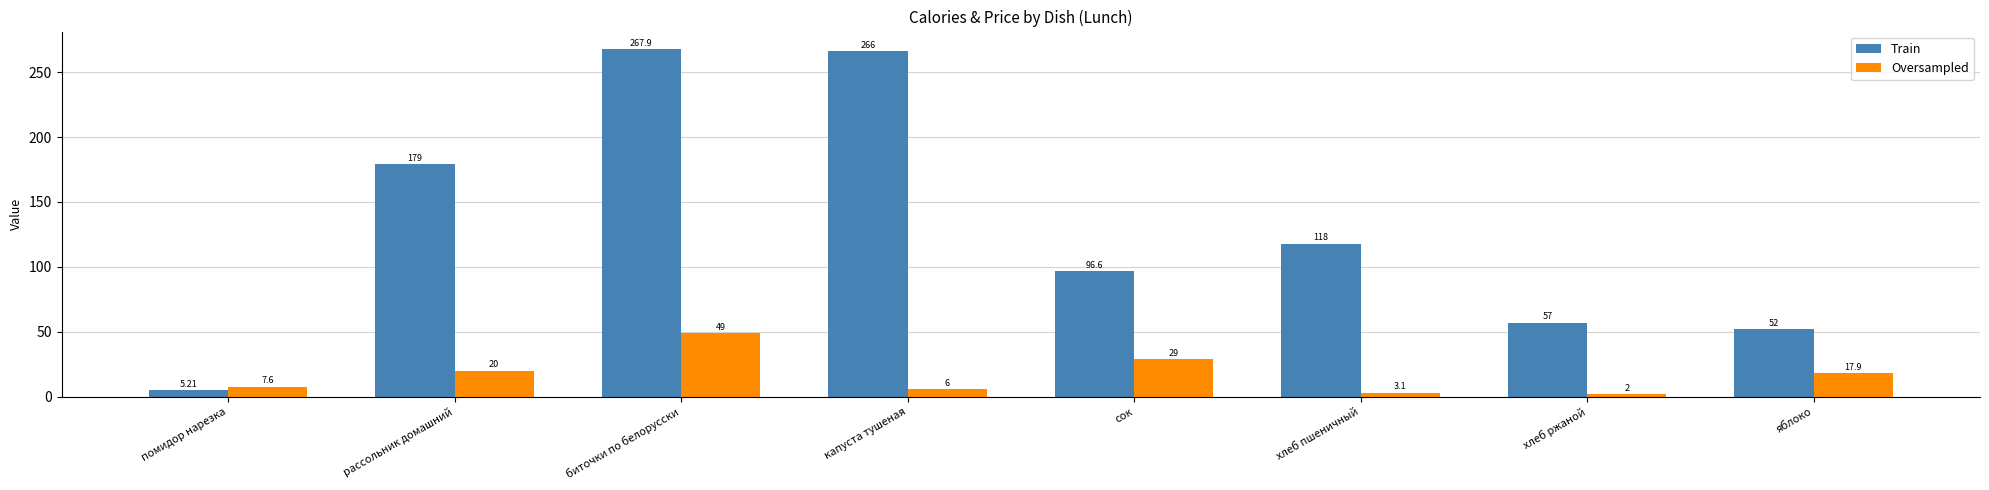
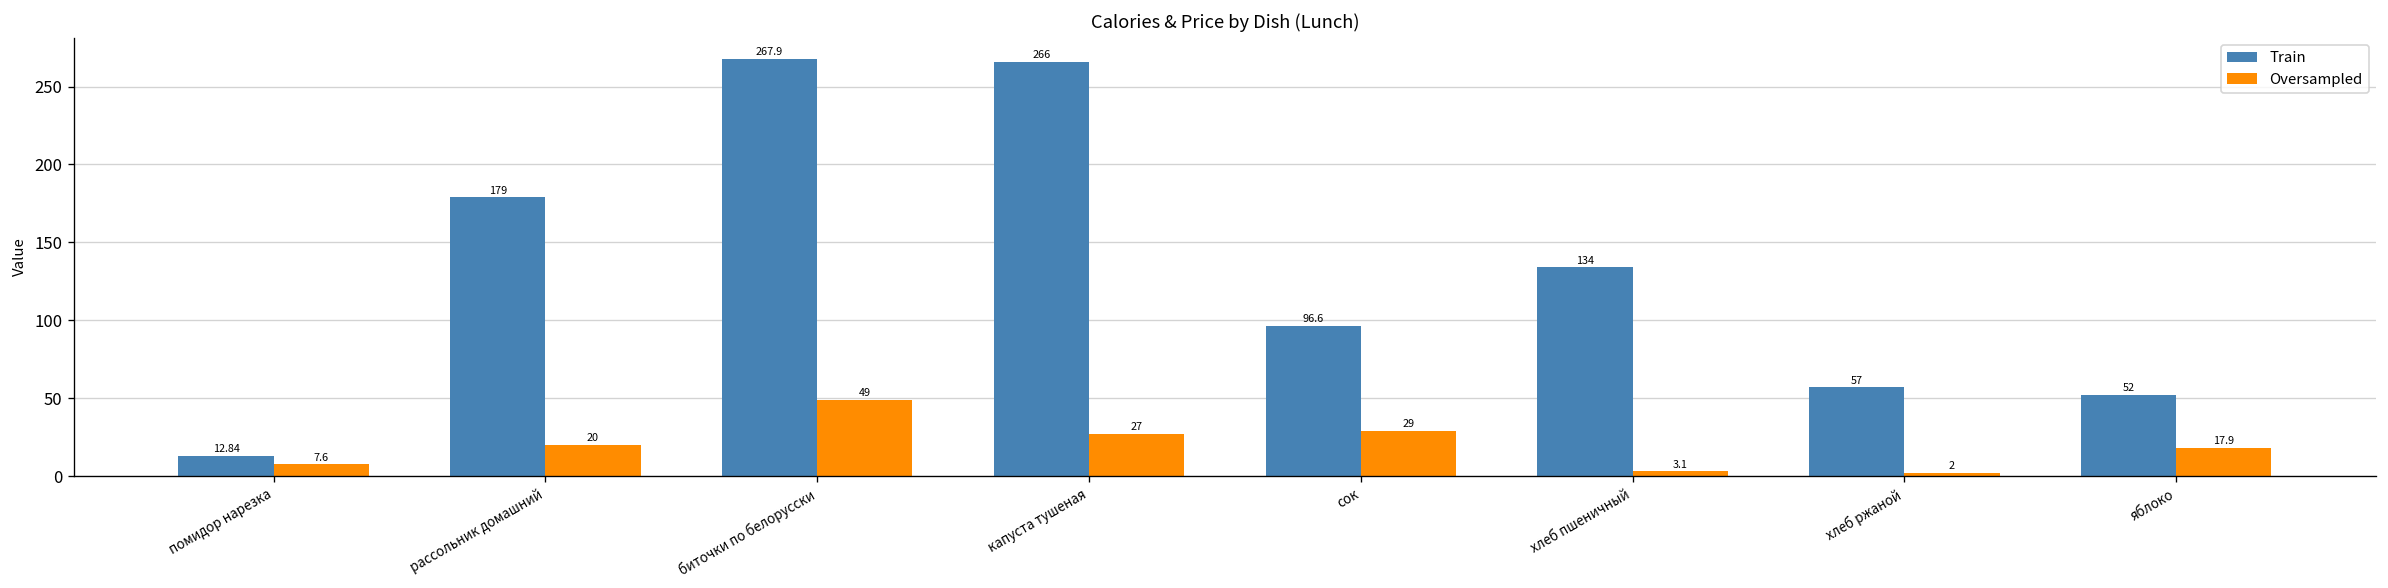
  {
    "Train": {
-     "помидор нарезка": 5.21,
+     "помидор нарезка": 12.84,
      "рассольник домашний": 179,
      "биточки по белорусски": 267.9,
      "капуста тушеная": 266,
      "сок": 96.6,
-     "хлеб пшеничный": 118,
+     "хлеб пшеничный": 134,
      "хлеб ржаной": 57,
      "яблоко": 52
    },
    "Oversampled": {
      "помидор нарезка": 7.6,
      "рассольник домашний": 20,
      "биточки по белорусски": 49,
-     "капуста тушеная": 6,
+     "капуста тушеная": 27,
      "сок": 29,
      "хлеб пшеничный": 3.1,
      "хлеб ржаной": 2,
      "яблоко": 17.9
    }
  }
